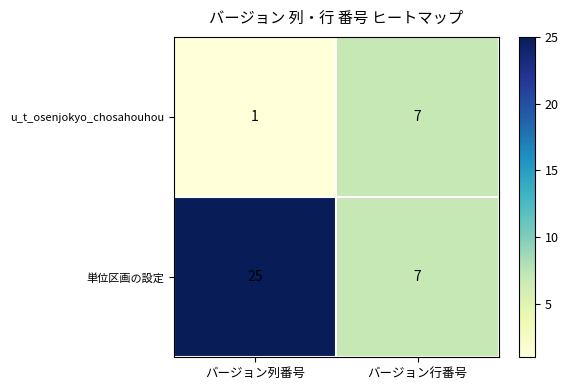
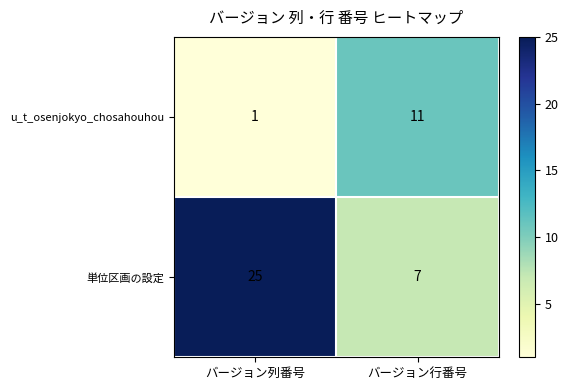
  {
    "u_t_osenjokyo_chosahouhou": {
      "バージョン列番号": 1,
-     "バージョン行番号": 7
+     "バージョン行番号": 11
    },
    "単位区画の設定": {
      "バージョン列番号": 25,
      "バージョン行番号": 7
    }
  }
